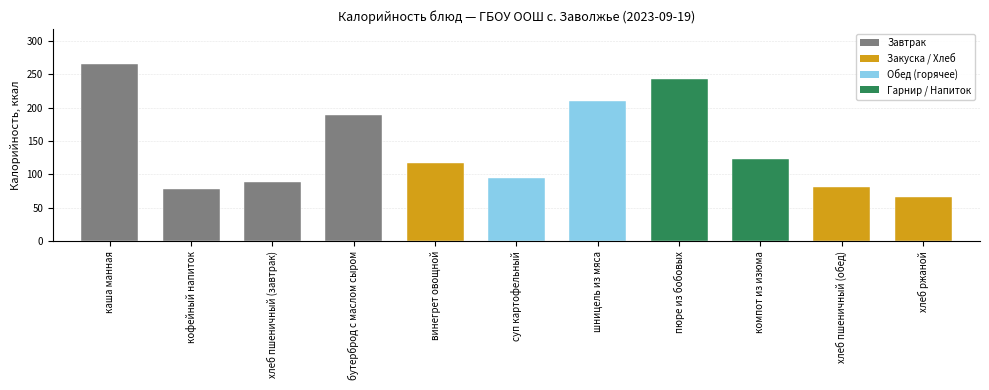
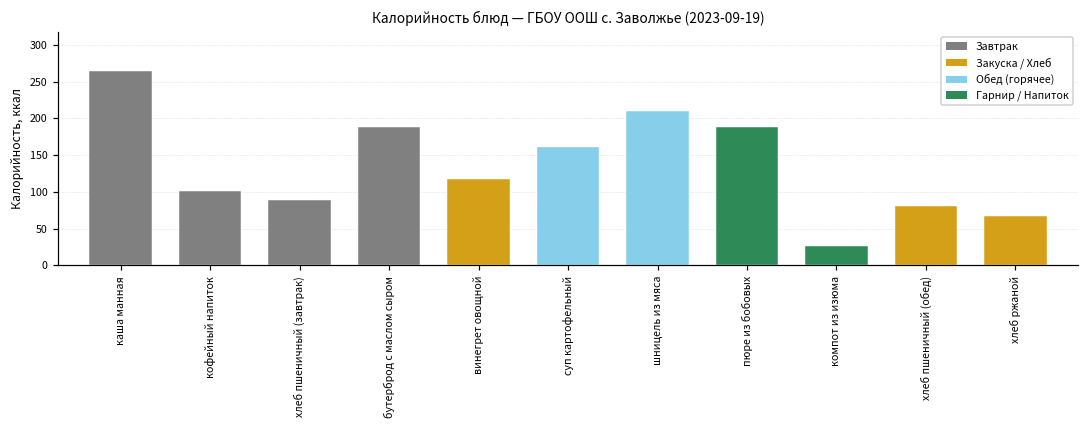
  {
    "каша манная": 260,
-   "кофейный напиток": 80,
+   "кофейный напиток": 100,
    "хлеб пшеничный (завтрак)": 90,
    "бутерброд с маслом сыром": 190,
    "винегрет овощной": 120,
-   "суп картофельный": 90,
+   "суп картофельный": 160,
    "шницель из мяса": 210,
-   "пюре из бобовых": 240,
-   "компот из изюма": 120,
+   "пюре из бобовых": 190,
+   "компот из изюма": 30,
    "хлеб пшеничный (обед)": 80,
    "хлеб ржаной": 70
  }
